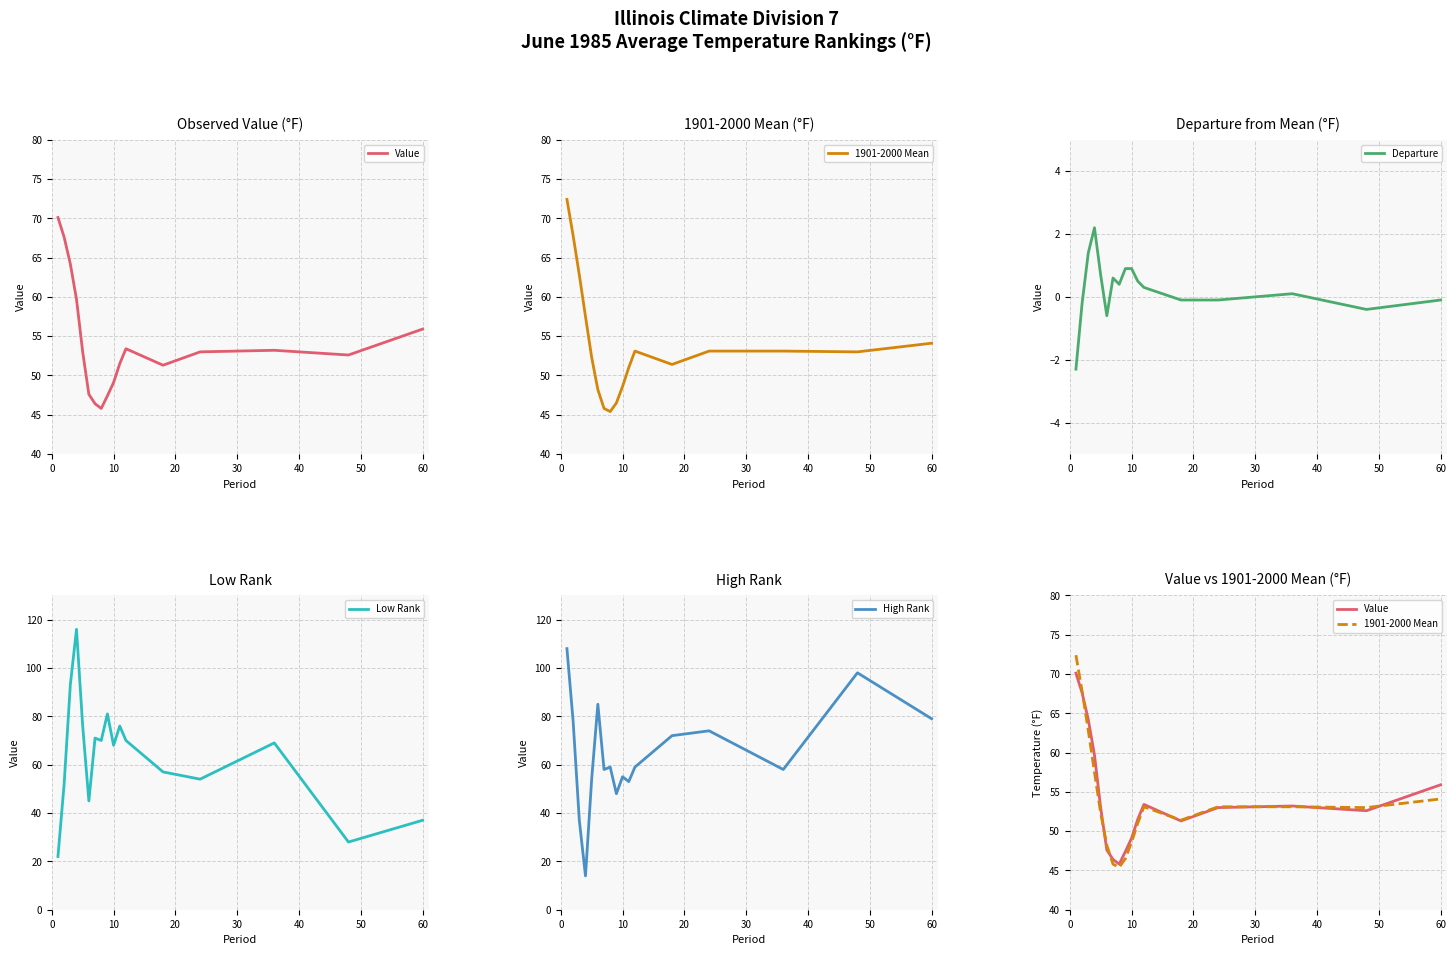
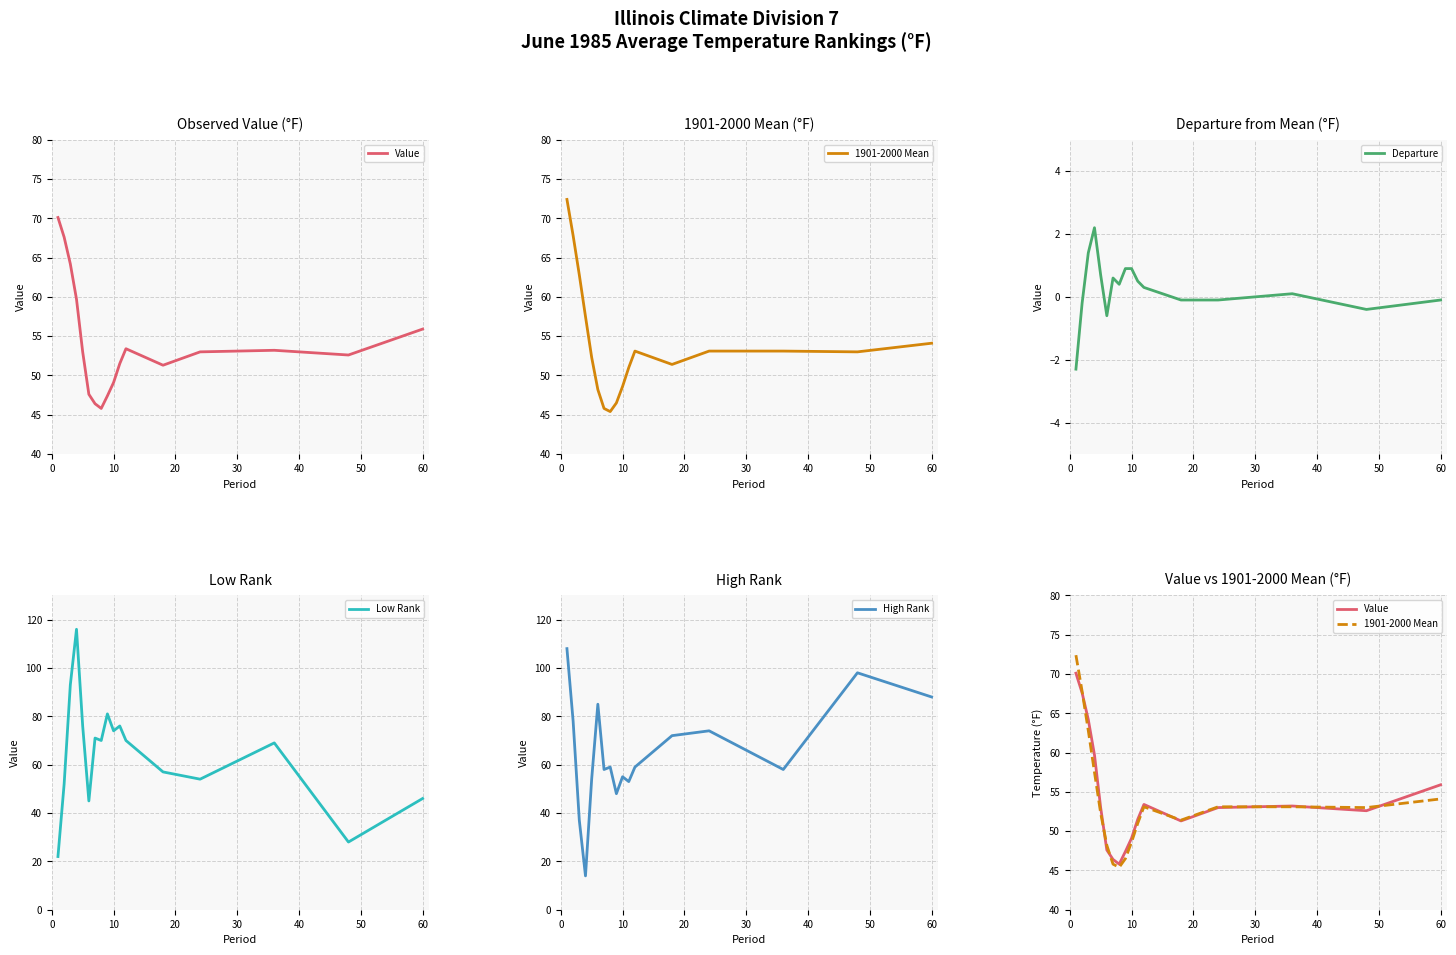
  {
    "Observed Value (°F)": {
      "10": 49,
      "60": 56
    },
    "1901-2000 Mean (°F)": {
      "10": 49,
      "60": 54
    },
    "Departure from Mean (°F)": {
      "10": 0.9,
      "60": -0.1
    },
    "Low Rank": {
-     "10": 68,
-     "60": 37
+     "10": 74,
+     "60": 46
    },
    "High Rank": {
      "10": 55,
-     "60": 79
+     "60": 88
    },
    "Value vs 1901-2000 Mean (°F)": {
      "Value": {
        "10": 49,
        "60": 56
      },
      "1901-2000 Mean": {
        "10": 49,
        "60": 54
      }
    }
  }
